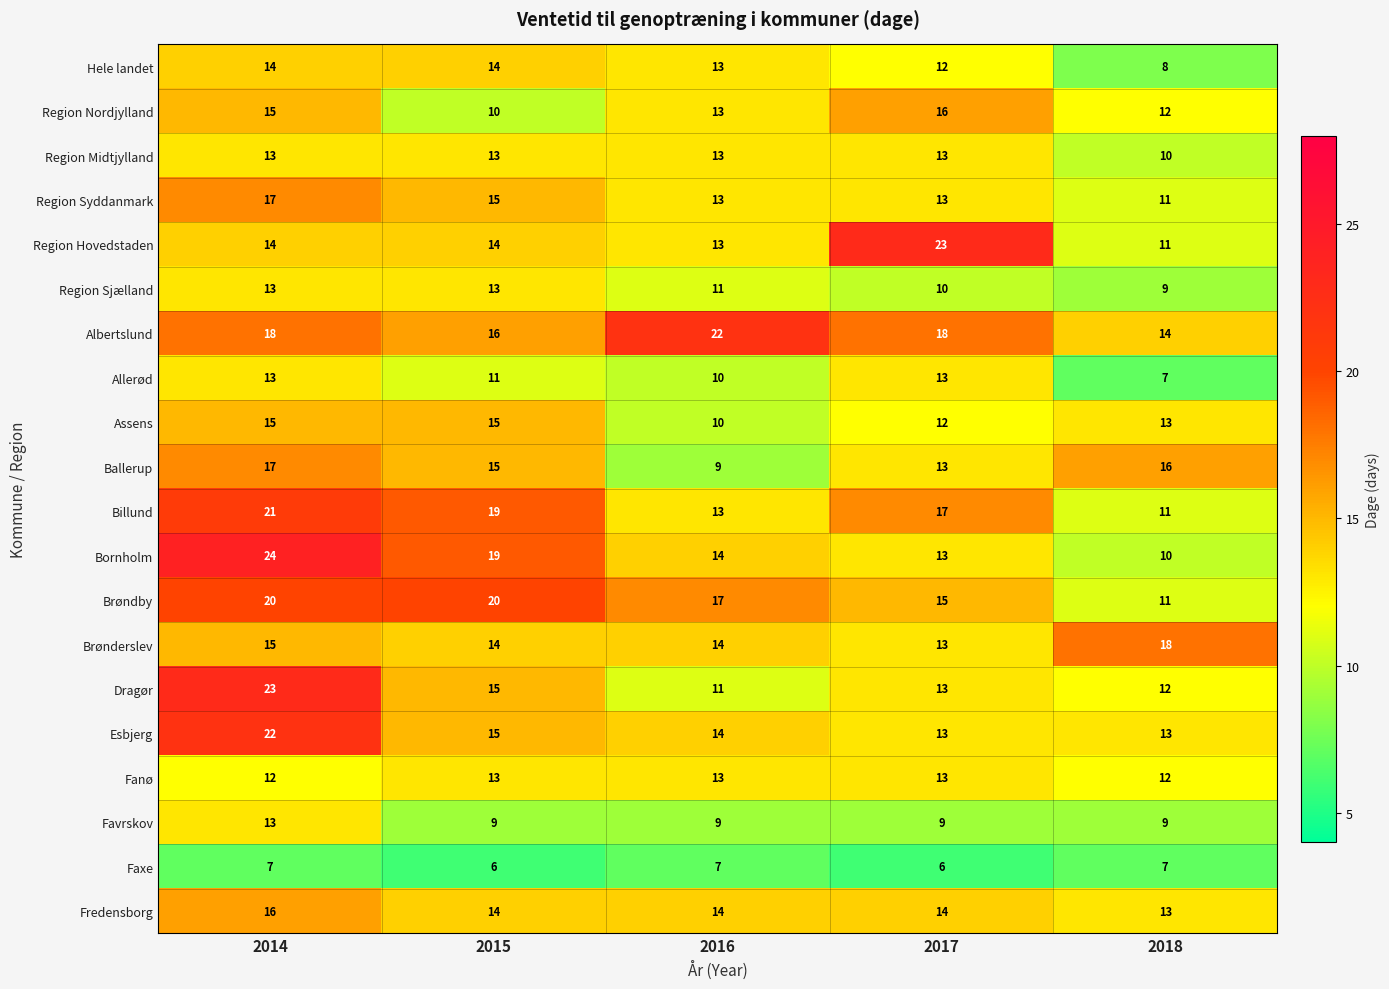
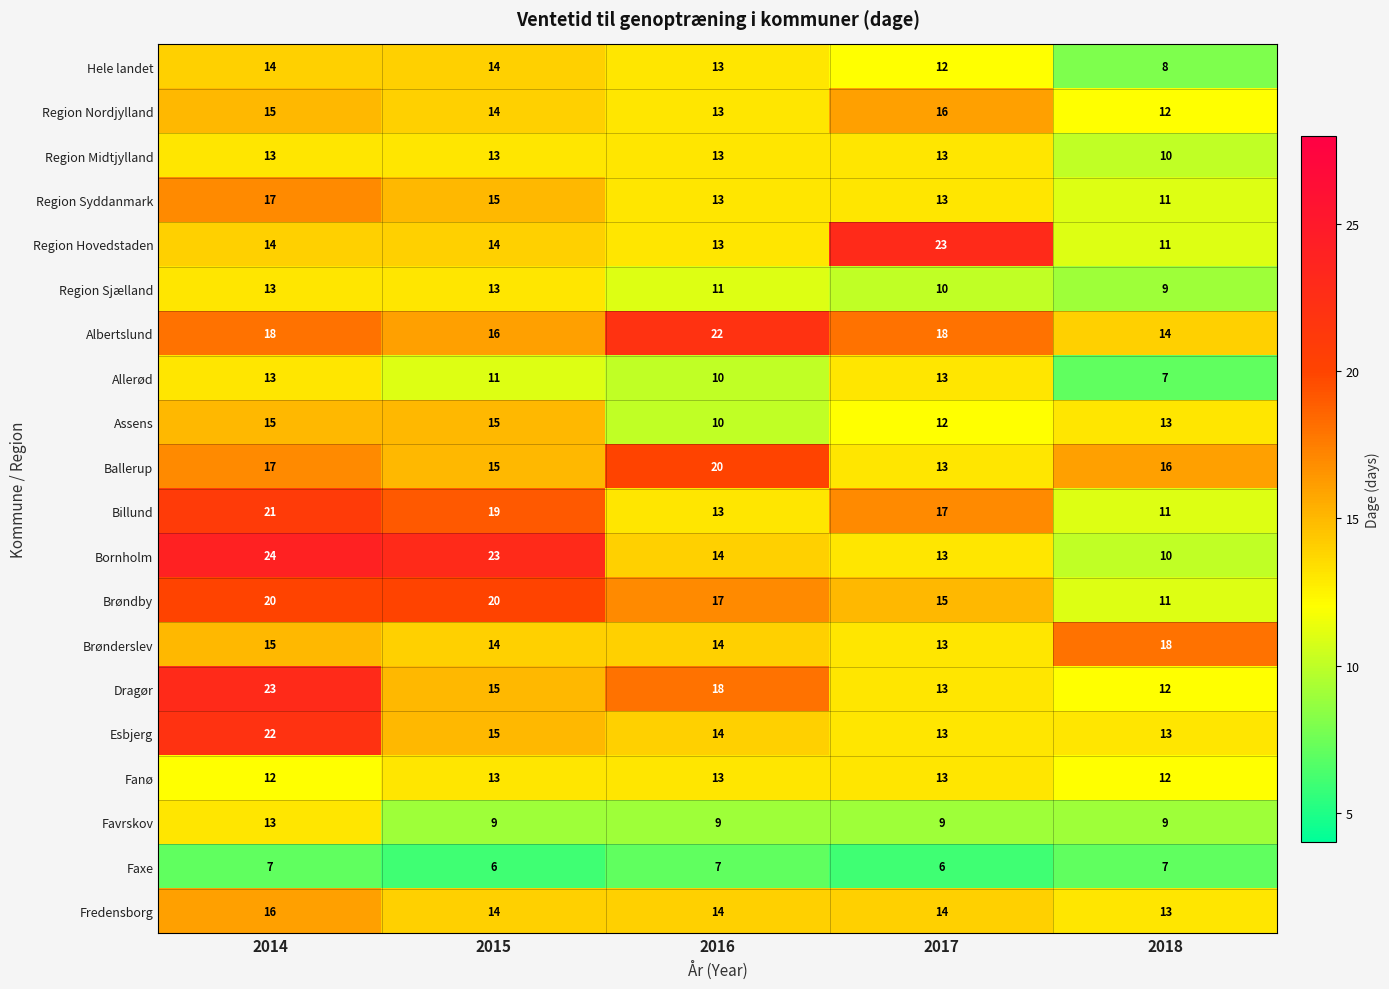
  {
    "Hele landet": {
      "2014": 14,
      "2015": 14,
      "2016": 13,
      "2017": 12,
      "2018": 8
    },
    "Region Nordjylland": {
      "2014": 15,
-     "2015": 10,
+     "2015": 14,
      "2016": 13,
      "2017": 16,
      "2018": 12
    },
    "Region Midtjylland": {
      "2014": 13,
      "2015": 13,
      "2016": 13,
      "2017": 13,
      "2018": 10
    },
    "Region Syddanmark": {
      "2014": 17,
      "2015": 15,
      "2016": 13,
      "2017": 13,
      "2018": 11
    },
    "Region Hovedstaden": {
      "2014": 14,
      "2015": 14,
      "2016": 13,
      "2017": 23,
      "2018": 11
    },
    "Region Sjælland": {
      "2014": 13,
      "2015": 13,
      "2016": 11,
      "2017": 10,
      "2018": 9
    },
    "Albertslund": {
      "2014": 18,
      "2015": 16,
      "2016": 22,
      "2017": 18,
      "2018": 14
    },
    "Allerød": {
      "2014": 13,
      "2015": 11,
      "2016": 10,
      "2017": 13,
      "2018": 7
    },
    "Assens": {
      "2014": 15,
      "2015": 15,
      "2016": 10,
      "2017": 12,
      "2018": 13
    },
    "Ballerup": {
      "2014": 17,
      "2015": 15,
-     "2016": 9,
+     "2016": 20,
      "2017": 13,
      "2018": 16
    },
    "Billund": {
      "2014": 21,
      "2015": 19,
      "2016": 13,
      "2017": 17,
      "2018": 11
    },
    "Bornholm": {
      "2014": 24,
-     "2015": 19,
+     "2015": 23,
      "2016": 14,
      "2017": 13,
      "2018": 10
    },
    "Brøndby": {
      "2014": 20,
      "2015": 20,
      "2016": 17,
      "2017": 15,
      "2018": 11
    },
    "Brønderslev": {
      "2014": 15,
      "2015": 14,
      "2016": 14,
      "2017": 13,
      "2018": 18
    },
    "Dragør": {
      "2014": 23,
      "2015": 15,
-     "2016": 11,
+     "2016": 18,
      "2017": 13,
      "2018": 12
    },
    "Esbjerg": {
      "2014": 22,
      "2015": 15,
      "2016": 14,
      "2017": 13,
      "2018": 13
    },
    "Fanø": {
      "2014": 12,
      "2015": 13,
      "2016": 13,
      "2017": 13,
      "2018": 12
    },
    "Favrskov": {
      "2014": 13,
      "2015": 9,
      "2016": 9,
      "2017": 9,
      "2018": 9
    },
    "Faxe": {
      "2014": 7,
      "2015": 6,
      "2016": 7,
      "2017": 6,
      "2018": 7
    },
    "Fredensborg": {
      "2014": 16,
      "2015": 14,
      "2016": 14,
      "2017": 14,
      "2018": 13
    }
  }
